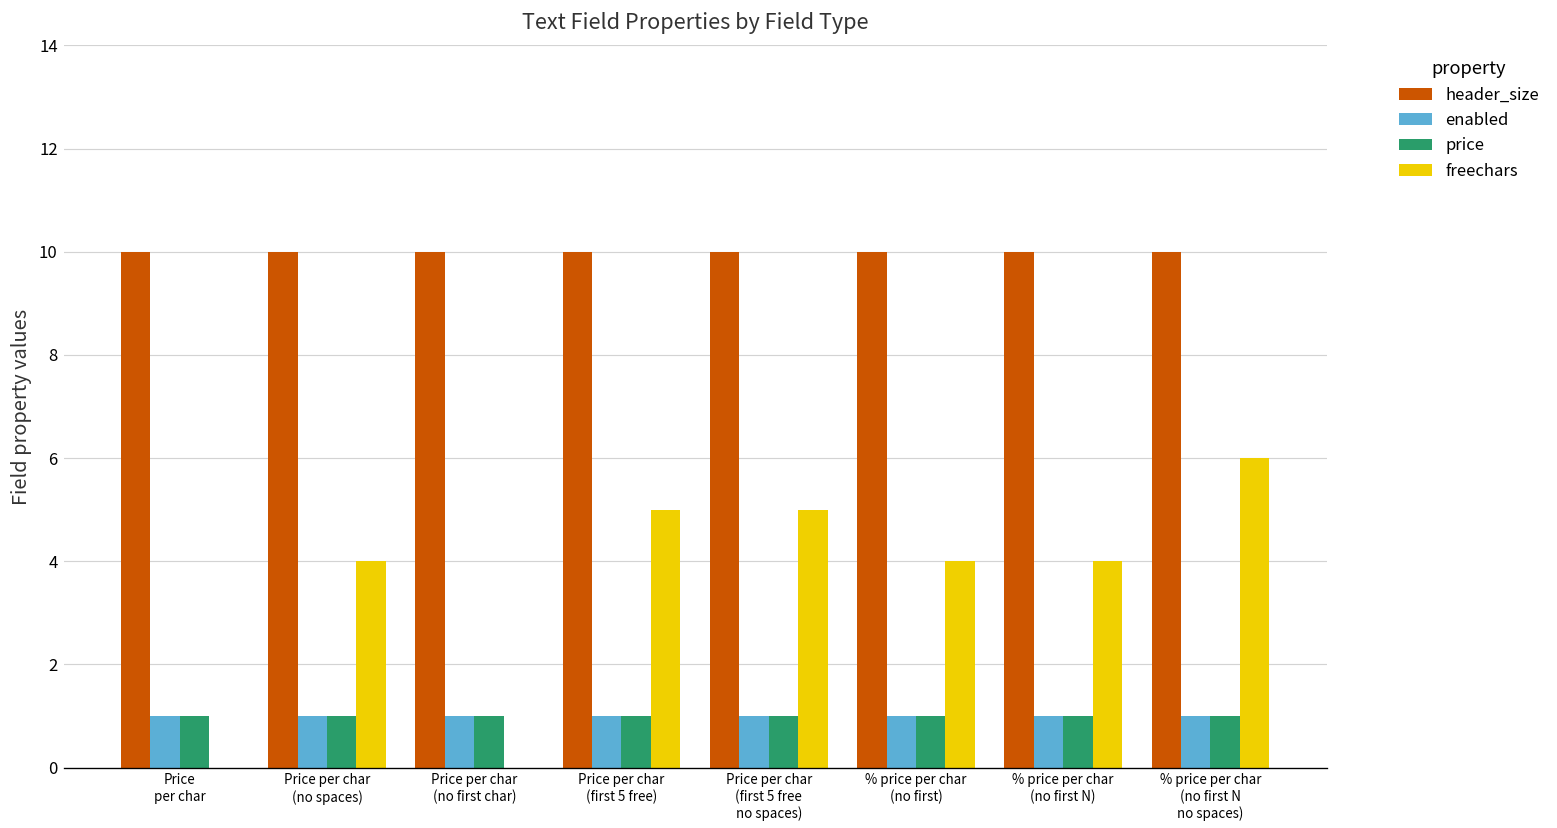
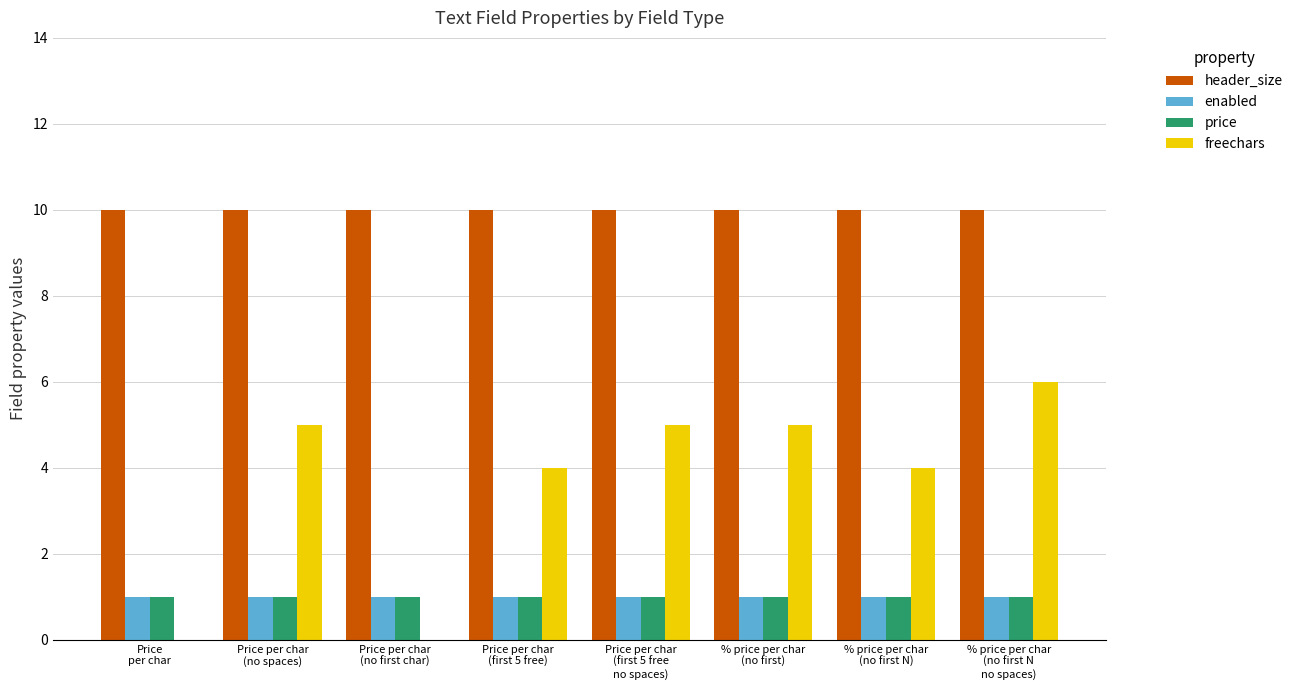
  {
    "header_size": {
      "Price per char": 10,
      "Price per char (no spaces)": 10,
      "Price per char (no first char)": 10,
      "Price per char (first 5 free)": 10,
      "Price per char (first 5 free no spaces)": 10,
      "% price per char (no first)": 10,
      "% price per char (no first N)": 10,
      "% price per char (no first N no spaces)": 10
    },
    "enabled": {
      "Price per char": 1,
      "Price per char (no spaces)": 1,
      "Price per char (no first char)": 1,
      "Price per char (first 5 free)": 1,
      "Price per char (first 5 free no spaces)": 1,
      "% price per char (no first)": 1,
      "% price per char (no first N)": 1,
      "% price per char (no first N no spaces)": 1
    },
    "price": {
      "Price per char": 1,
      "Price per char (no spaces)": 1,
      "Price per char (no first char)": 1,
      "Price per char (first 5 free)": 1,
      "Price per char (first 5 free no spaces)": 1,
      "% price per char (no first)": 1,
      "% price per char (no first N)": 1,
      "% price per char (no first N no spaces)": 1
    },
    "freechars": {
      "Price per char": 0,
-     "Price per char (no spaces)": 4,
+     "Price per char (no spaces)": 5,
      "Price per char (no first char)": 0,
-     "Price per char (first 5 free)": 5,
+     "Price per char (first 5 free)": 4,
      "Price per char (first 5 free no spaces)": 5,
-     "% price per char (no first)": 4,
+     "% price per char (no first)": 5,
      "% price per char (no first N)": 4,
      "% price per char (no first N no spaces)": 6
    }
  }
